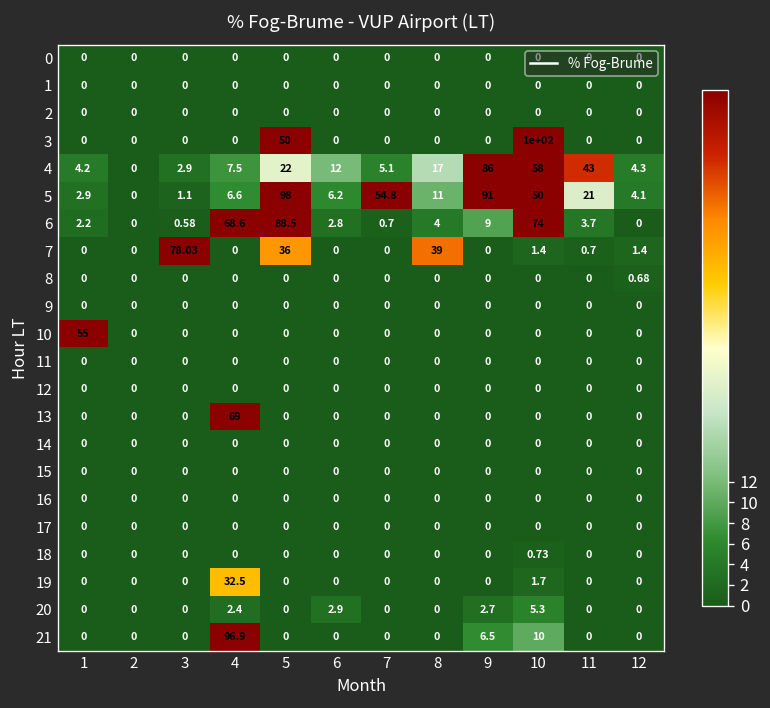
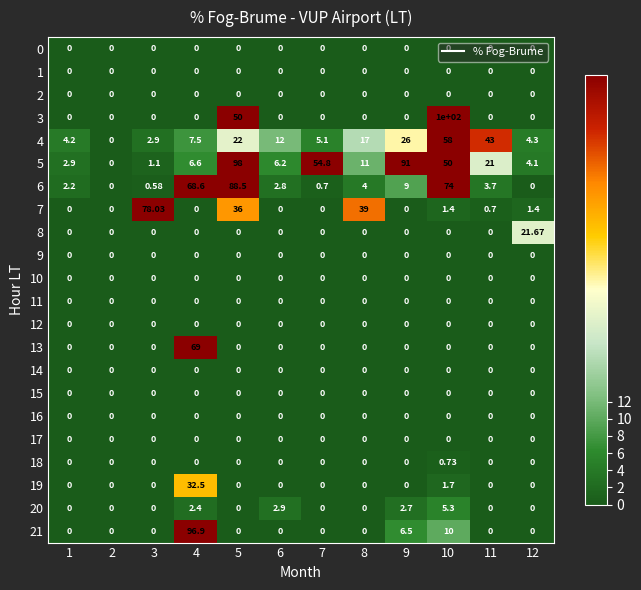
  {
    "4": {
      "1": 4.2,
      "2": 0,
      "3": 2.9,
      "4": 7.5,
      "5": 22,
      "6": 12,
      "7": 5.1,
      "8": 17,
-     "9": 86,
+     "9": 26,
      "10": 58,
      "11": 43,
      "12": 4.3
    },
    "8": {
      "1": 0,
      "2": 0,
      "3": 0,
      "4": 0,
      "5": 0,
      "6": 0,
      "7": 0,
      "8": 0,
      "9": 0,
      "10": 0,
      "11": 0,
-     "12": 0.68
+     "12": 21.67
    },
    "10": {
-     "1": 55,
+     "1": 0,
      "2": 0,
      "3": 0,
      "4": 0,
      "5": 0,
      "6": 0,
      "7": 0,
      "8": 0,
      "9": 0,
      "10": 0,
      "11": 0,
      "12": 0
    }
  }
